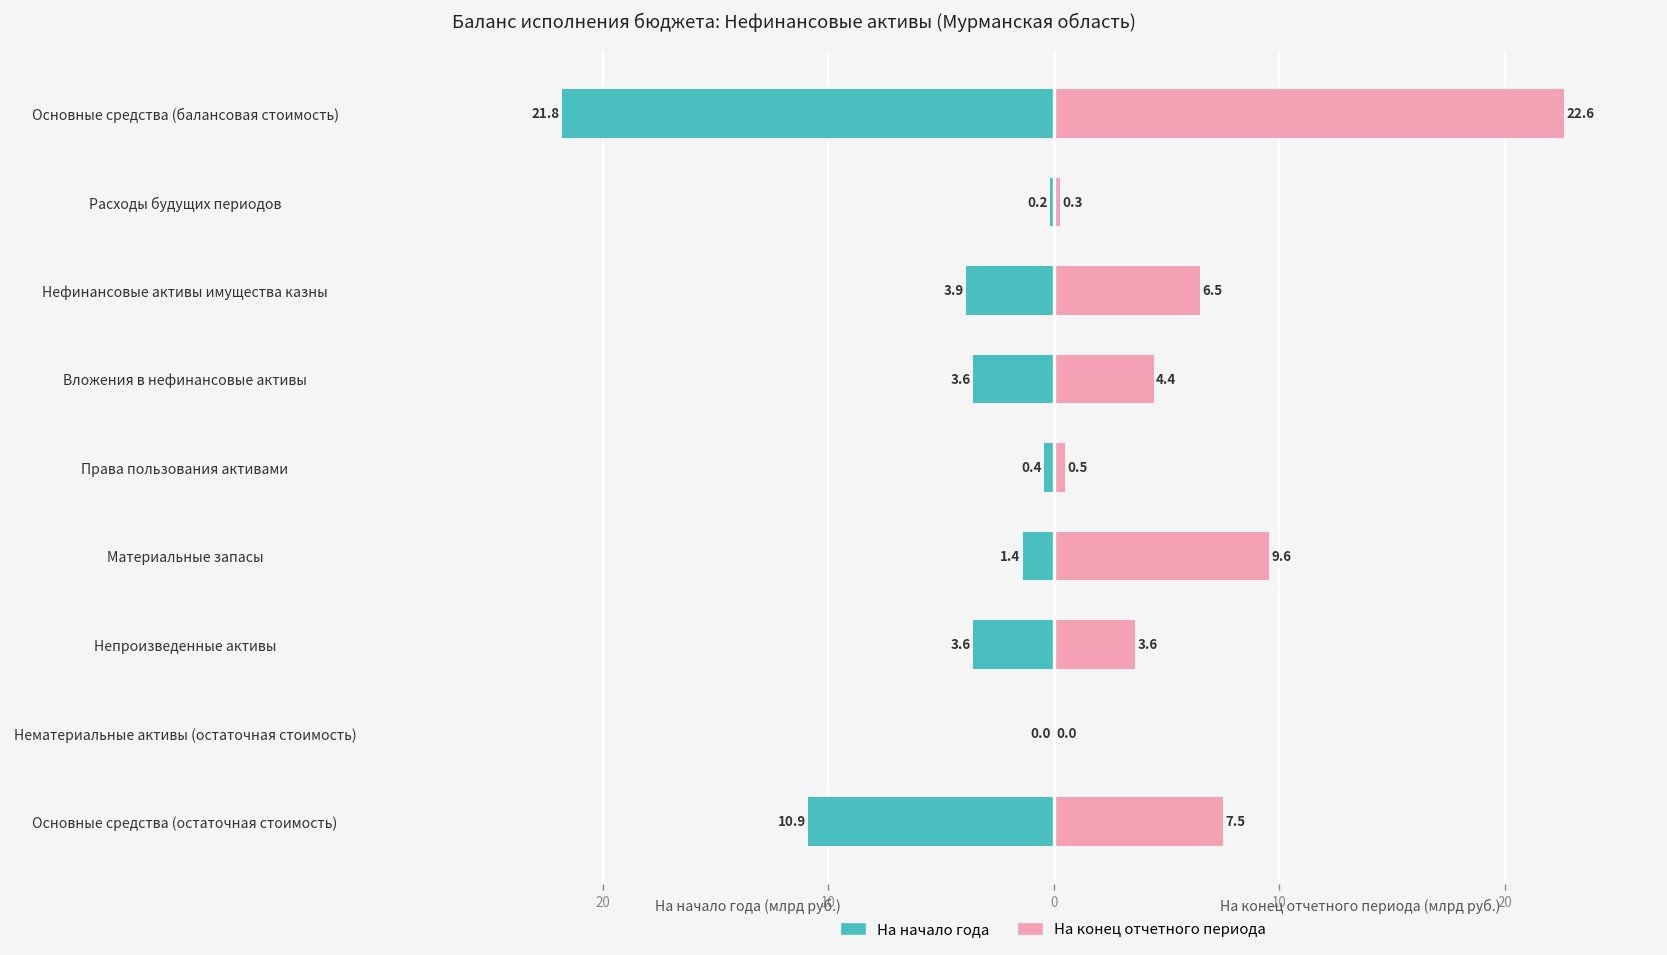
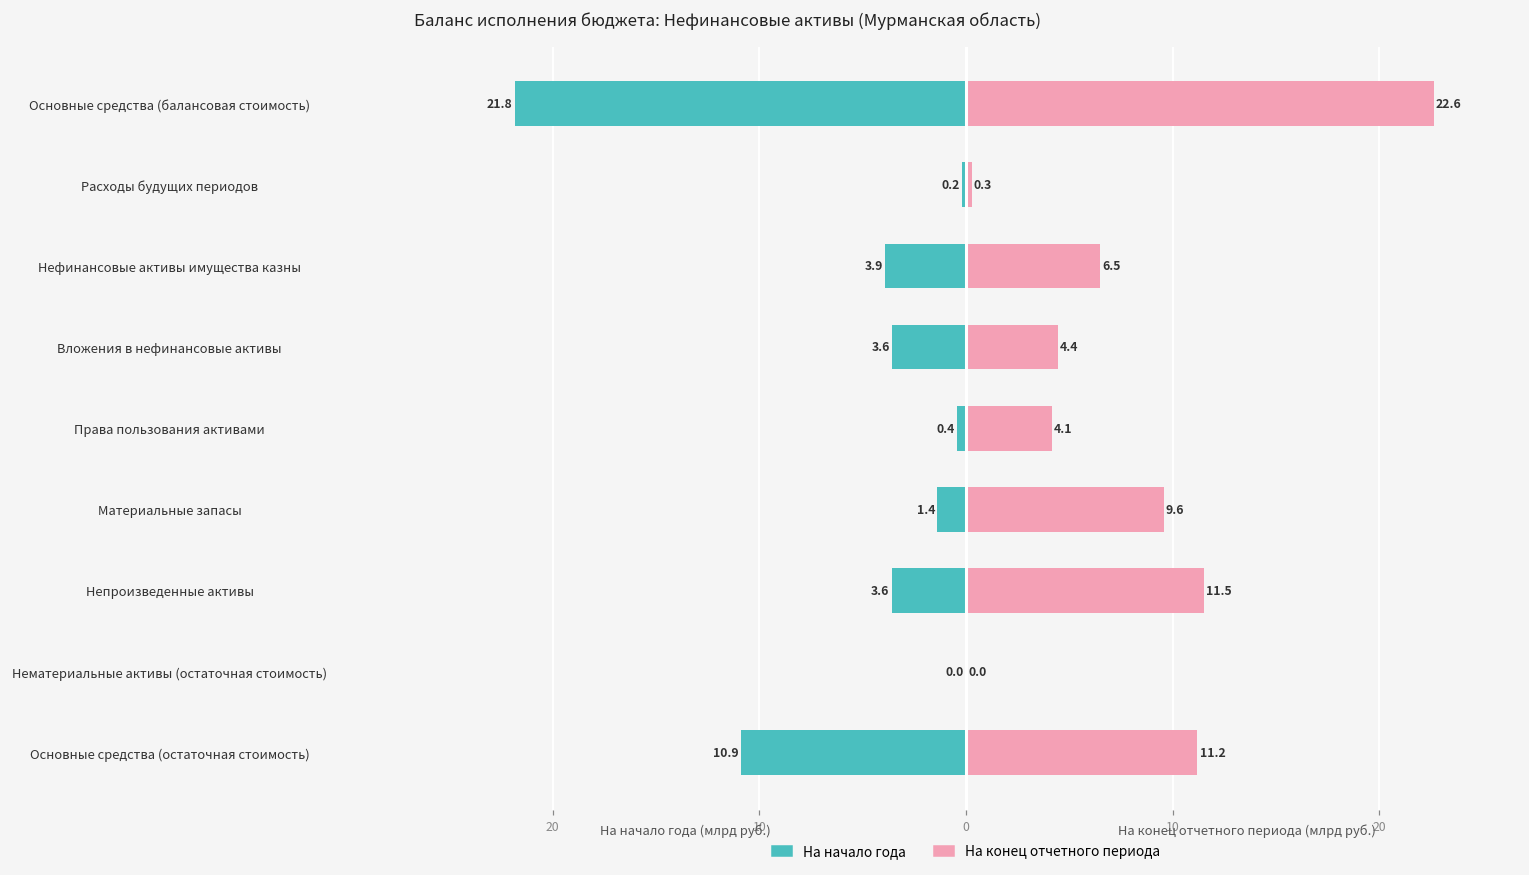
  {
    "На конец отчетного периода": {
      "Основные средства (балансовая стоимость)": 22.6,
      "Расходы будущих периодов": 0.3,
      "Нефинансовые активы имущества казны": 6.5,
      "Вложения в нефинансовые активы": 4.4,
-     "Права пользования активами": 0.5,
+     "Права пользования активами": 4.1,
      "Материальные запасы": 9.6,
-     "Непроизведенные активы": 3.6,
+     "Непроизведенные активы": 11.5,
      "Нематериальные активы (остаточная стоимость)": 0.0,
-     "Основные средства (остаточная стоимость)": 7.5
+     "Основные средства (остаточная стоимость)": 11.2
    },
    "На начало года": {
      "Нематериальные активы (остаточная стоимость)": 0.0
    }
  }
